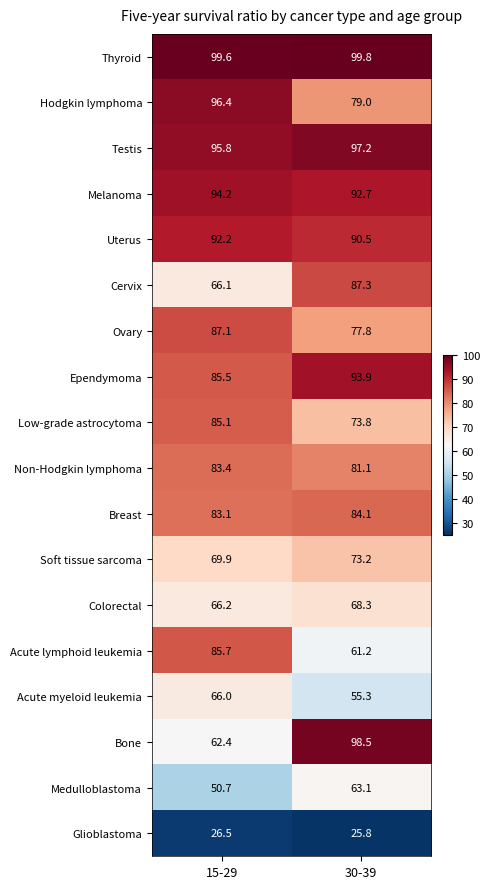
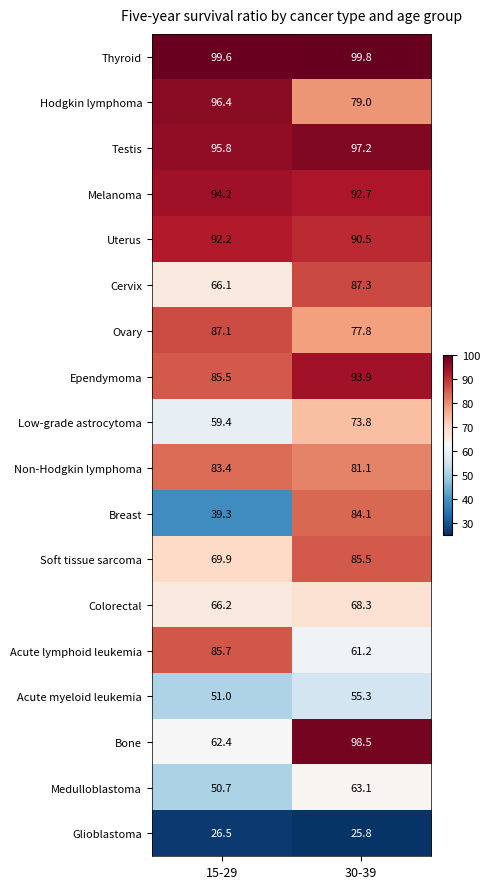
  {
    "Thyroid": {
      "15-29": 99.6,
      "30-39": 99.8
    },
    "Hodgkin lymphoma": {
      "15-29": 96.4,
      "30-39": 79.0
    },
    "Testis": {
      "15-29": 95.8,
      "30-39": 97.2
    },
    "Melanoma": {
      "15-29": 94.2,
      "30-39": 92.7
    },
    "Uterus": {
      "15-29": 92.2,
      "30-39": 90.5
    },
    "Cervix": {
      "15-29": 66.1,
      "30-39": 87.3
    },
    "Ovary": {
      "15-29": 87.1,
      "30-39": 77.8
    },
    "Ependymoma": {
      "15-29": 85.5,
      "30-39": 93.9
    },
    "Low-grade astrocytoma": {
-     "15-29": 85.1,
+     "15-29": 59.4,
      "30-39": 73.8
    },
    "Non-Hodgkin lymphoma": {
      "15-29": 83.4,
      "30-39": 81.1
    },
    "Breast": {
-     "15-29": 83.1,
+     "15-29": 39.3,
      "30-39": 84.1
    },
    "Soft tissue sarcoma": {
      "15-29": 69.9,
-     "30-39": 73.2
+     "30-39": 85.5
    },
    "Colorectal": {
      "15-29": 66.2,
      "30-39": 68.3
    },
    "Acute lymphoid leukemia": {
      "15-29": 85.7,
      "30-39": 61.2
    },
    "Acute myeloid leukemia": {
-     "15-29": 66.0,
+     "15-29": 51.0,
      "30-39": 55.3
    },
    "Bone": {
      "15-29": 62.4,
      "30-39": 98.5
    },
    "Medulloblastoma": {
      "15-29": 50.7,
      "30-39": 63.1
    },
    "Glioblastoma": {
      "15-29": 26.5,
      "30-39": 25.8
    }
  }
